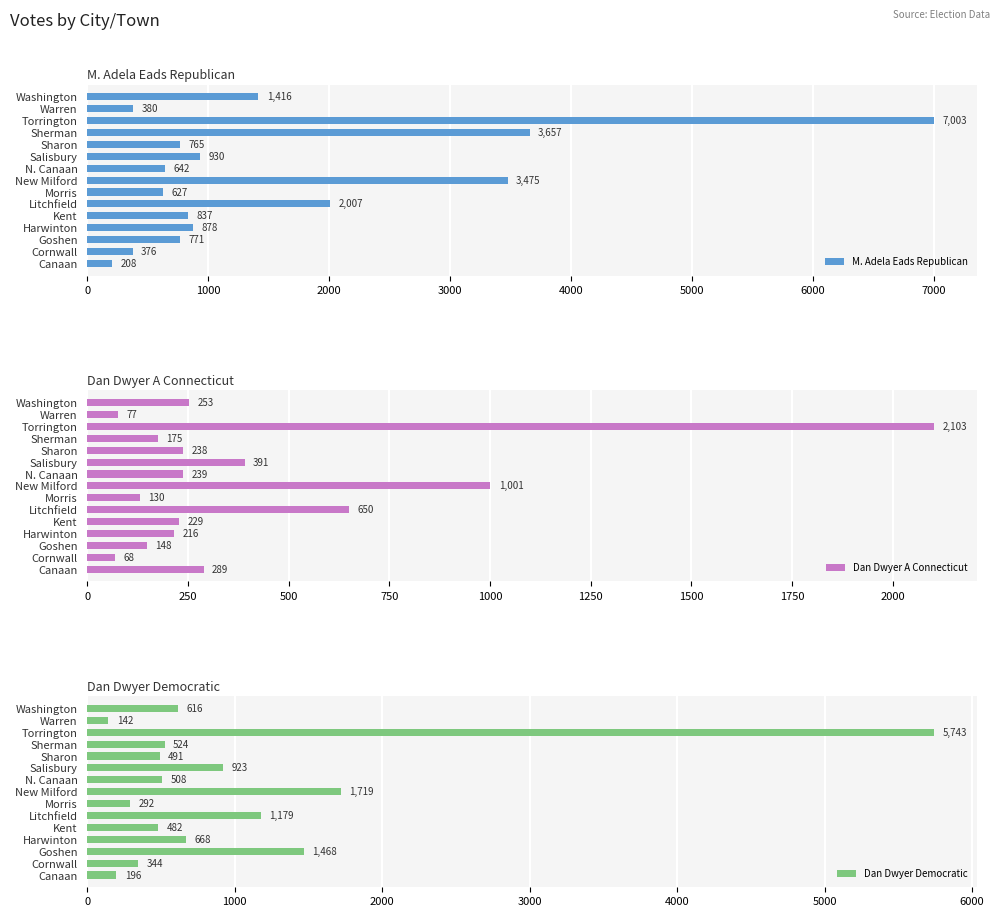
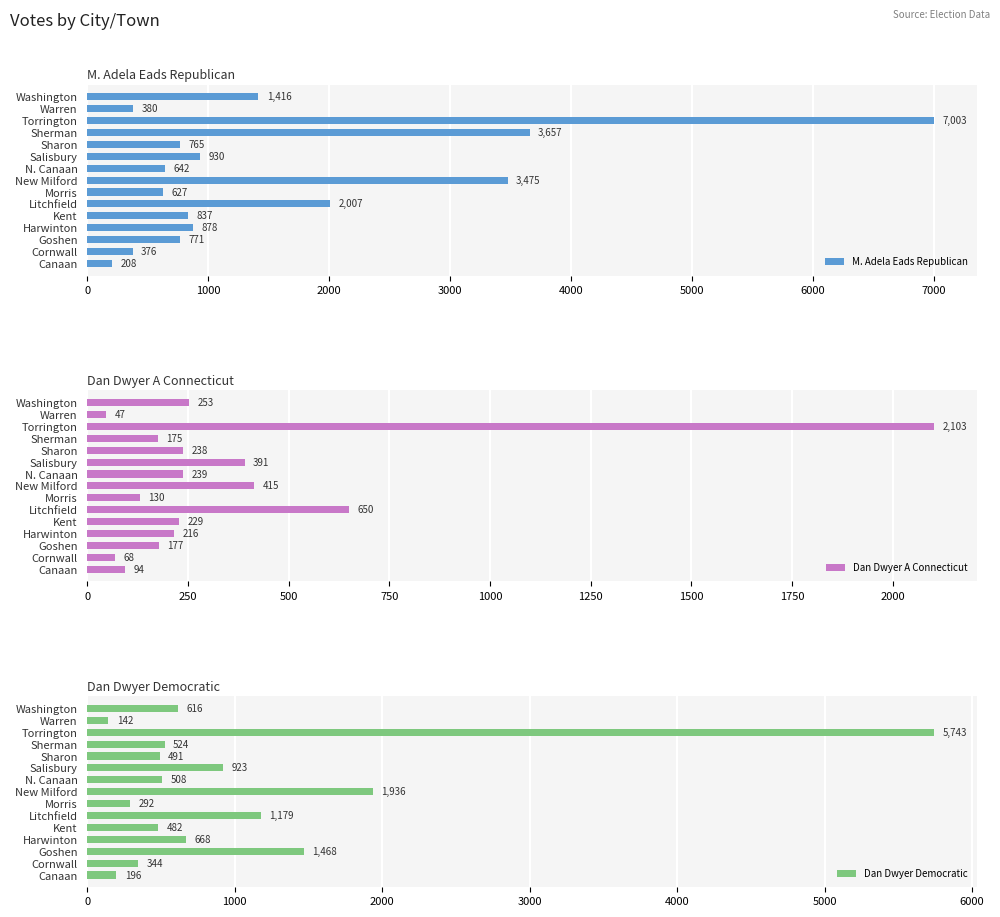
  {
    "M. Adela Eads Republican": {
      "Washington": "1,416",
      "Warren": "380",
      "Torrington": "7,003",
      "Sherman": "3,657",
      "Sharon": "765",
      "Salisbury": "930",
      "N. Canaan": "642",
      "New Milford": "3,475",
      "Morris": "627",
      "Litchfield": "2,007",
      "Kent": "837",
      "Harwinton": "878",
      "Goshen": "771",
      "Cornwall": "376",
      "Canaan": "208"
    },
    "Dan Dwyer A Connecticut": {
      "Washington": "253",
-     "Warren": "77",
+     "Warren": "47",
      "Torrington": "2,103",
      "Sherman": "175",
      "Sharon": "238",
      "Salisbury": "391",
      "N. Canaan": "239",
-     "New Milford": "1,001",
+     "New Milford": "415",
      "Morris": "130",
      "Litchfield": "650",
      "Kent": "229",
      "Harwinton": "216",
-     "Goshen": "148",
+     "Goshen": "177",
      "Cornwall": "68",
-     "Canaan": "289"
+     "Canaan": "94"
    },
    "Dan Dwyer Democratic": {
      "Washington": "616",
      "Warren": "142",
      "Torrington": "5,743",
      "Sherman": "524",
      "Sharon": "491",
      "Salisbury": "923",
      "N. Canaan": "508",
-     "New Milford": "1,719",
+     "New Milford": "1,936",
      "Morris": "292",
      "Litchfield": "1,179",
      "Kent": "482",
      "Harwinton": "668",
      "Goshen": "1,468",
      "Cornwall": "344",
      "Canaan": "196"
    }
  }
